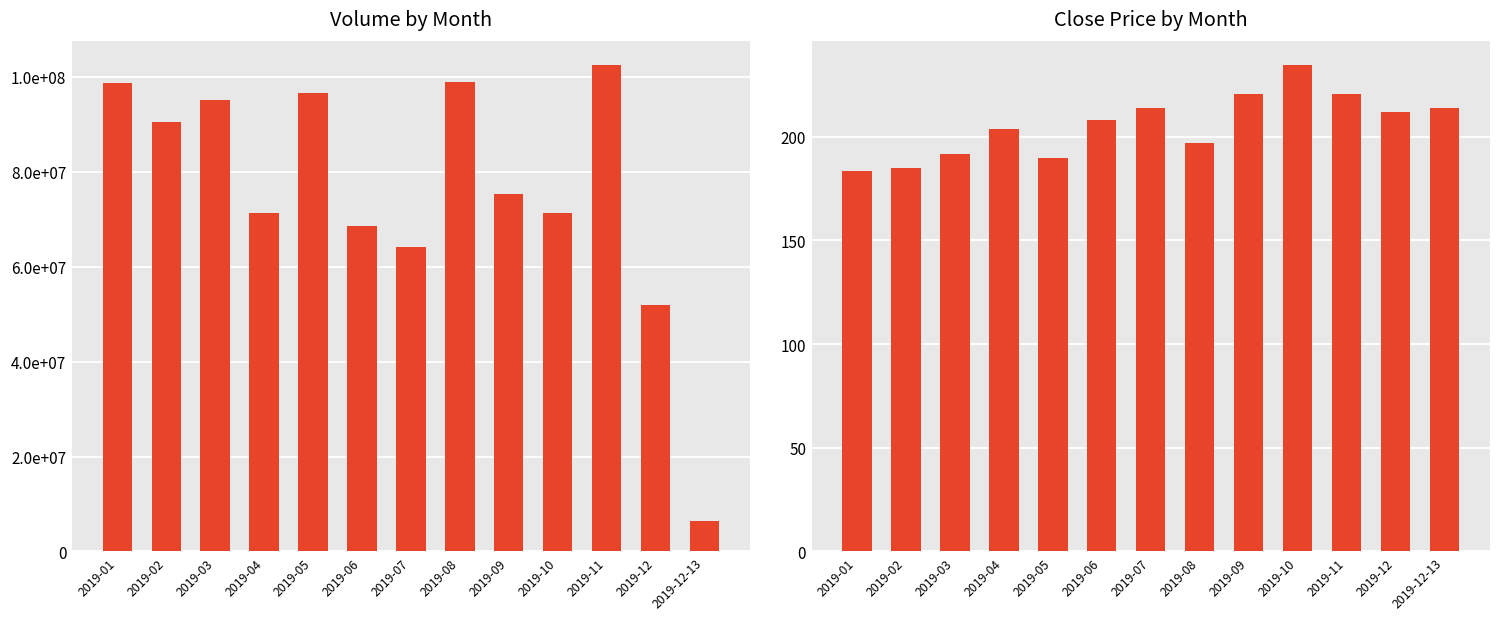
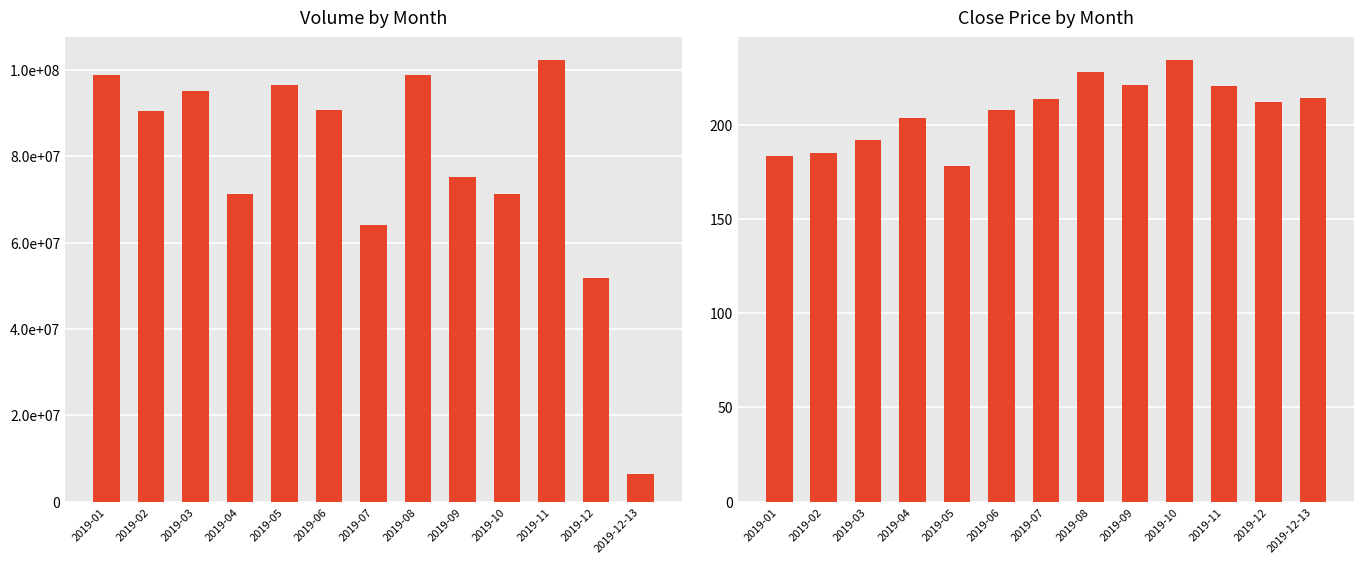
  {
    "Volume by Month": {
      "2019-01": 99000000,
      "2019-02": 90000000,
      "2019-03": 95000000,
      "2019-04": 71000000,
      "2019-05": 97000000,
-     "2019-06": 68000000,
+     "2019-06": 91000000,
      "2019-07": 64000000,
      "2019-08": 99000000,
      "2019-09": 75000000,
      "2019-10": 71000000,
      "2019-11": 102000000,
      "2019-12": 52000000,
      "2019-12-13": 6000000
    },
    "Close Price by Month": {
      "2019-01": 184,
      "2019-02": 185,
      "2019-03": 192,
      "2019-04": 204,
-     "2019-05": 190,
+     "2019-05": 178,
      "2019-06": 208,
      "2019-07": 214,
-     "2019-08": 197,
+     "2019-08": 228,
      "2019-09": 221,
      "2019-10": 235,
      "2019-11": 221,
      "2019-12": 212,
      "2019-12-13": 214
    }
  }
